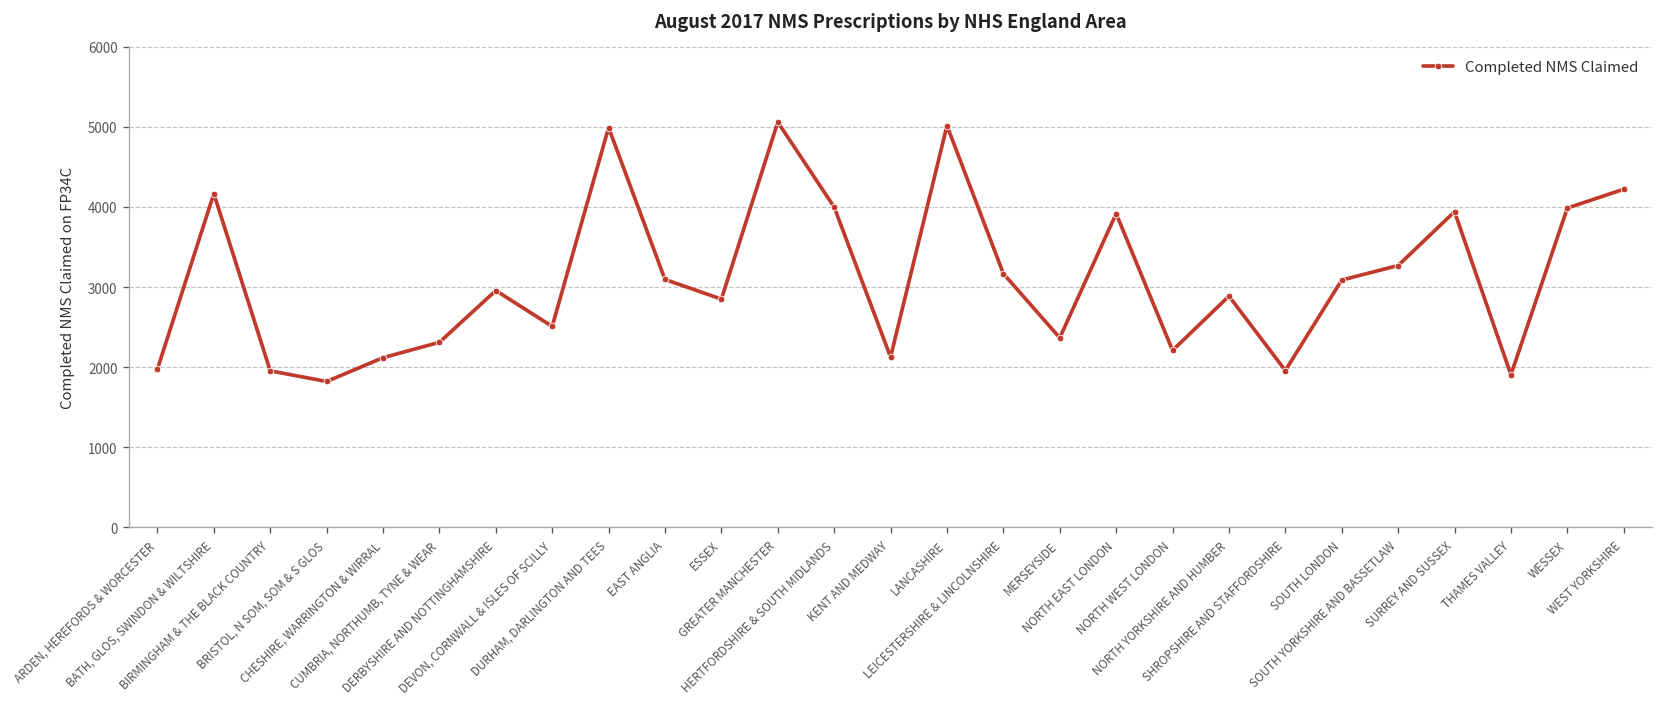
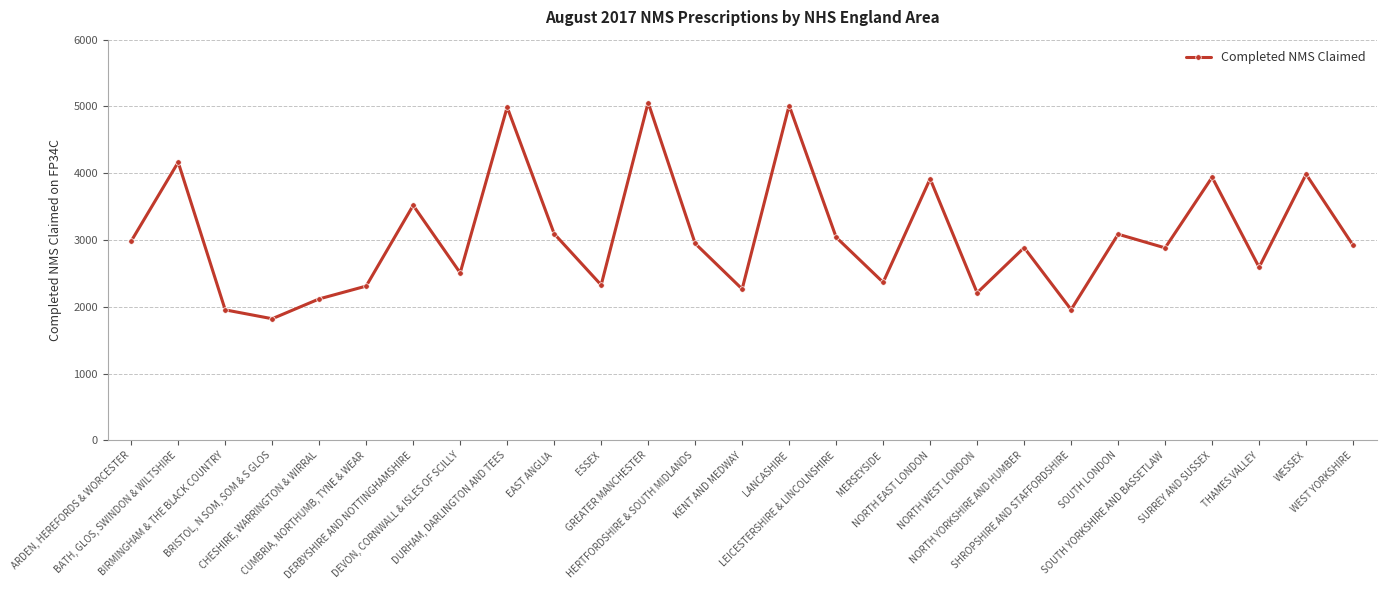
  {
-   "ARDEN, HEREFORDS & WORCESTER": 2000,
+   "ARDEN, HEREFORDS & WORCESTER": 3000,
    "BATH, GLOS, SWINDON & WILTSHIRE": 4200,
    "BIRMINGHAM & THE BLACK COUNTRY": 2000,
    "BRISTOL, N SOM, SOM & S GLOS": 1800,
    "CHESHIRE, WARRINGTON & WIRRAL": 2100,
    "CUMBRIA, NORTHUMB, TYNE & WEAR": 2300,
-   "DERBYSHIRE AND NOTTINGHAMSHIRE": 3000,
+   "DERBYSHIRE AND NOTTINGHAMSHIRE": 3500,
    "DEVON, CORNWALL & ISLES OF SCILLY": 2500,
    "DURHAM, DARLINGTON AND TEES": 5000,
    "EAST ANGLIA": 3100,
-   "ESSEX": 2800,
+   "ESSEX": 2300,
    "GREATER MANCHESTER": 5100,
-   "HERTFORDSHIRE & SOUTH MIDLANDS": 4000,
-   "KENT AND MEDWAY": 2100,
+   "HERTFORDSHIRE & SOUTH MIDLANDS": 2900,
+   "KENT AND MEDWAY": 2300,
    "LANCASHIRE": 5000,
-   "LEICESTERSHIRE & LINCOLNSHIRE": 3200,
+   "LEICESTERSHIRE & LINCOLNSHIRE": 3000,
    "MERSEYSIDE": 2400,
    "NORTH EAST LONDON": 3900,
    "NORTH WEST LONDON": 2200,
    "NORTH YORKSHIRE AND HUMBER": 2900,
    "SHROPSHIRE AND STAFFORDSHIRE": 2000,
    "SOUTH LONDON": 3100,
-   "SOUTH YORKSHIRE AND BASSETLAW": 3300,
+   "SOUTH YORKSHIRE AND BASSETLAW": 2900,
    "SURREY AND SUSSEX": 3900,
-   "THAMES VALLEY": 1900,
+   "THAMES VALLEY": 2600,
    "WESSEX": 4000,
-   "WEST YORKSHIRE": 4200
+   "WEST YORKSHIRE": 2900
  }
